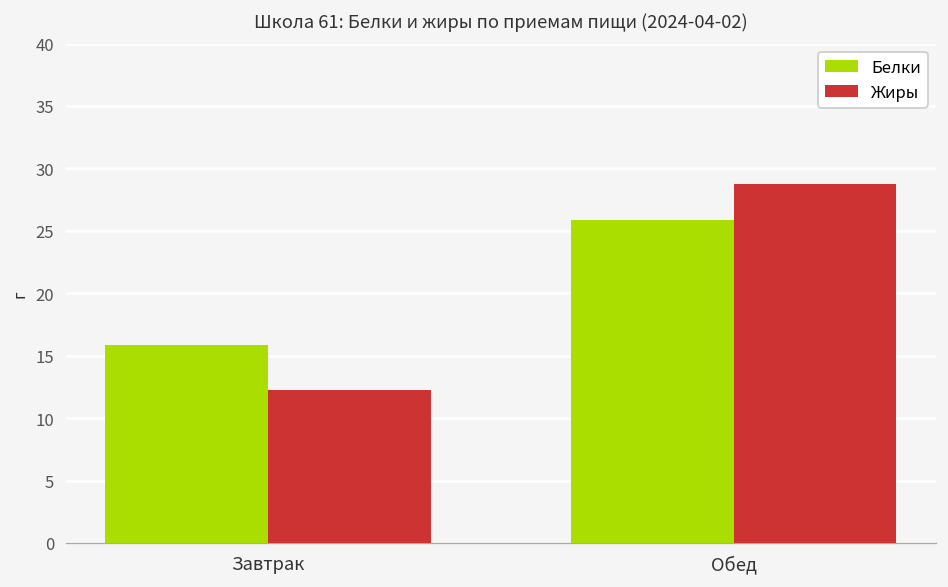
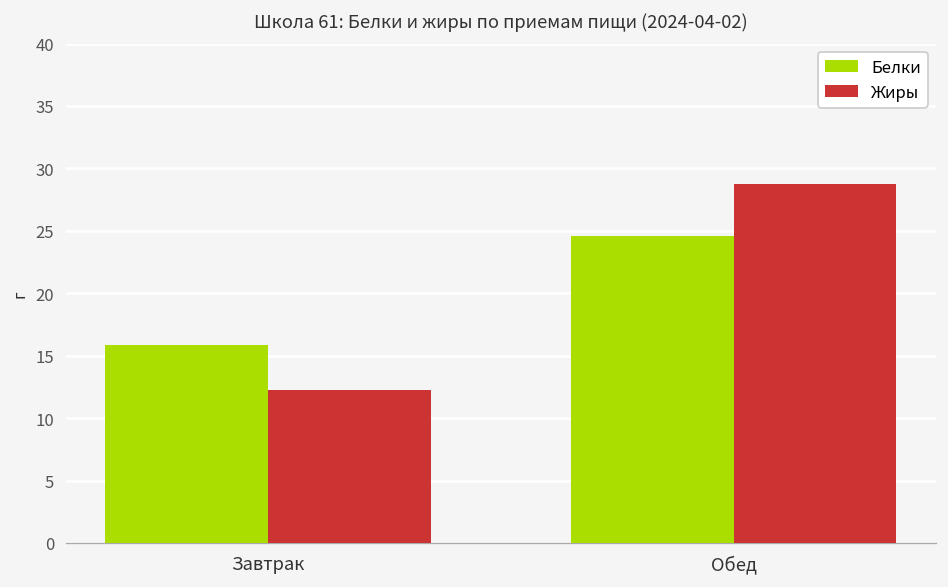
  {
    "Белки": {
      "Завтрак": 15.9,
-     "Обед": 25.9
+     "Обед": 24.6
    },
    "Жиры": {
      "Завтрак": 12.3,
      "Обед": 28.8
    }
  }
